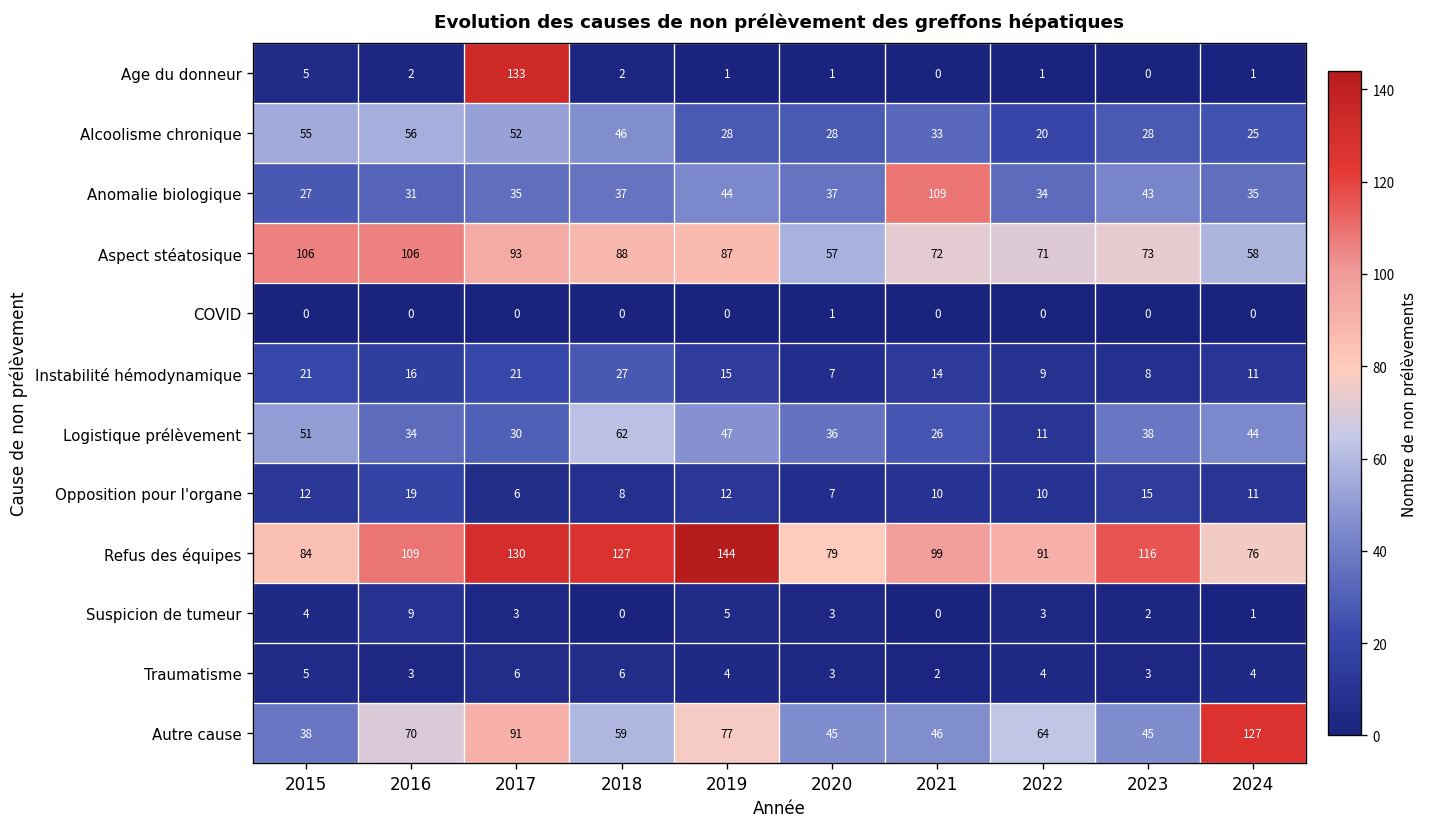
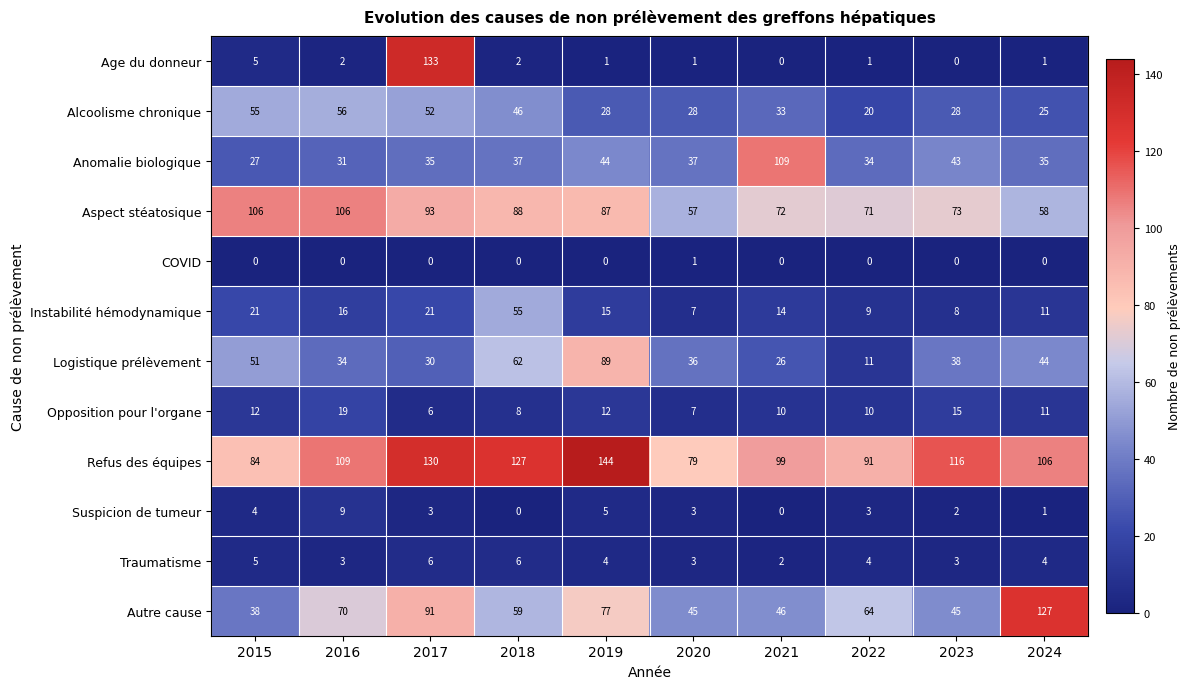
  {
    "Age du donneur": {
      "2015": 5,
      "2016": 2,
      "2017": 133,
      "2018": 2,
      "2019": 1,
      "2020": 1,
      "2021": 0,
      "2022": 1,
      "2023": 0,
      "2024": 1
    },
    "Alcoolisme chronique": {
      "2015": 55,
      "2016": 56,
      "2017": 52,
      "2018": 46,
      "2019": 28,
      "2020": 28,
      "2021": 33,
      "2022": 20,
      "2023": 28,
      "2024": 25
    },
    "Anomalie biologique": {
      "2015": 27,
      "2016": 31,
      "2017": 35,
      "2018": 37,
      "2019": 44,
      "2020": 37,
      "2021": 109,
      "2022": 34,
      "2023": 43,
      "2024": 35
    },
    "Aspect stéatosique": {
      "2015": 106,
      "2016": 106,
      "2017": 93,
      "2018": 88,
      "2019": 87,
      "2020": 57,
      "2021": 72,
      "2022": 71,
      "2023": 73,
      "2024": 58
    },
    "COVID": {
      "2015": 0,
      "2016": 0,
      "2017": 0,
      "2018": 0,
      "2019": 0,
      "2020": 1,
      "2021": 0,
      "2022": 0,
      "2023": 0,
      "2024": 0
    },
    "Instabilité hémodynamique": {
      "2015": 21,
      "2016": 16,
      "2017": 21,
-     "2018": 27,
+     "2018": 55,
      "2019": 15,
      "2020": 7,
      "2021": 14,
      "2022": 9,
      "2023": 8,
      "2024": 11
    },
    "Logistique prélèvement": {
      "2015": 51,
      "2016": 34,
      "2017": 30,
      "2018": 62,
-     "2019": 47,
+     "2019": 89,
      "2020": 36,
      "2021": 26,
      "2022": 11,
      "2023": 38,
      "2024": 44
    },
    "Opposition pour l'organe": {
      "2015": 12,
      "2016": 19,
      "2017": 6,
      "2018": 8,
      "2019": 12,
      "2020": 7,
      "2021": 10,
      "2022": 10,
      "2023": 15,
      "2024": 11
    },
    "Refus des équipes": {
      "2015": 84,
      "2016": 109,
      "2017": 130,
      "2018": 127,
      "2019": 144,
      "2020": 79,
      "2021": 99,
      "2022": 91,
      "2023": 116,
-     "2024": 76
+     "2024": 106
    },
    "Suspicion de tumeur": {
      "2015": 4,
      "2016": 9,
      "2017": 3,
      "2018": 0,
      "2019": 5,
      "2020": 3,
      "2021": 0,
      "2022": 3,
      "2023": 2,
      "2024": 1
    },
    "Traumatisme": {
      "2015": 5,
      "2016": 3,
      "2017": 6,
      "2018": 6,
      "2019": 4,
      "2020": 3,
      "2021": 2,
      "2022": 4,
      "2023": 3,
      "2024": 4
    },
    "Autre cause": {
      "2015": 38,
      "2016": 70,
      "2017": 91,
      "2018": 59,
      "2019": 77,
      "2020": 45,
      "2021": 46,
      "2022": 64,
      "2023": 45,
      "2024": 127
    }
  }
